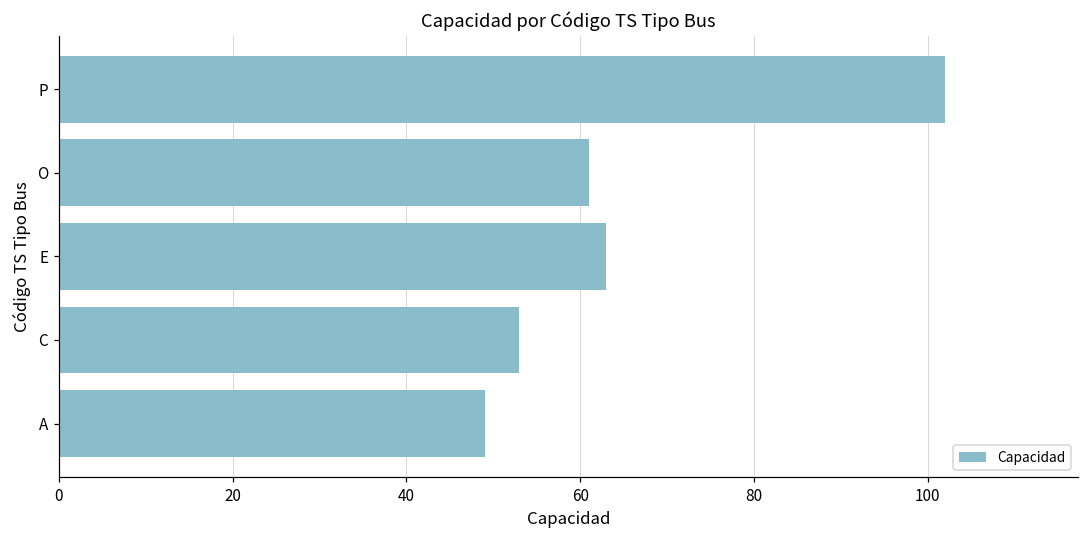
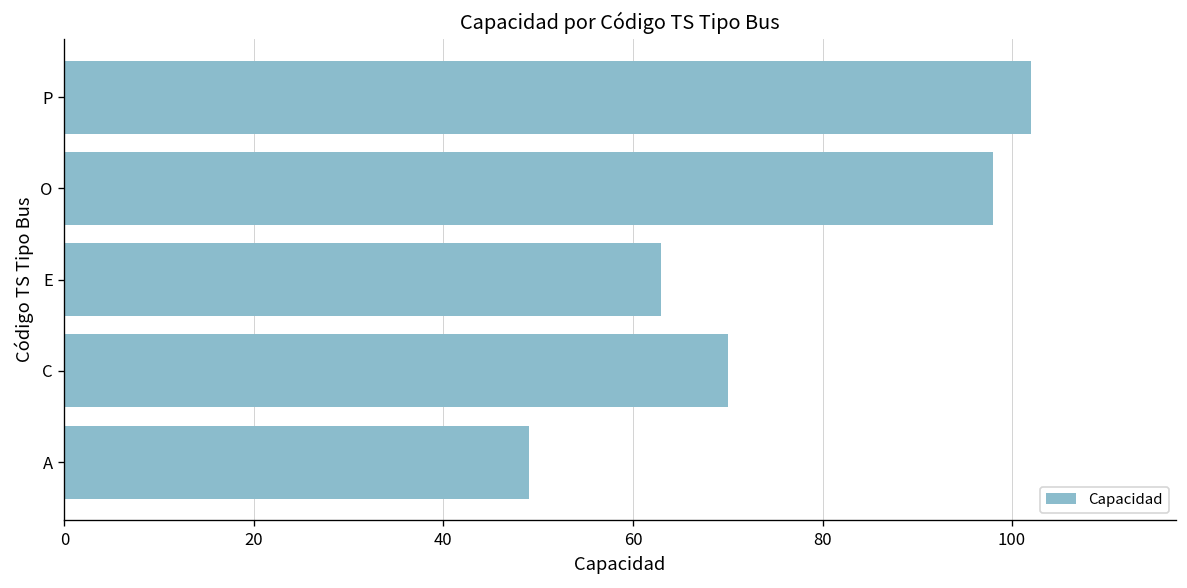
  {
    "P": 102,
-   "O": 61,
+   "O": 98,
    "E": 63,
-   "C": 53,
+   "C": 70,
    "A": 49
  }
